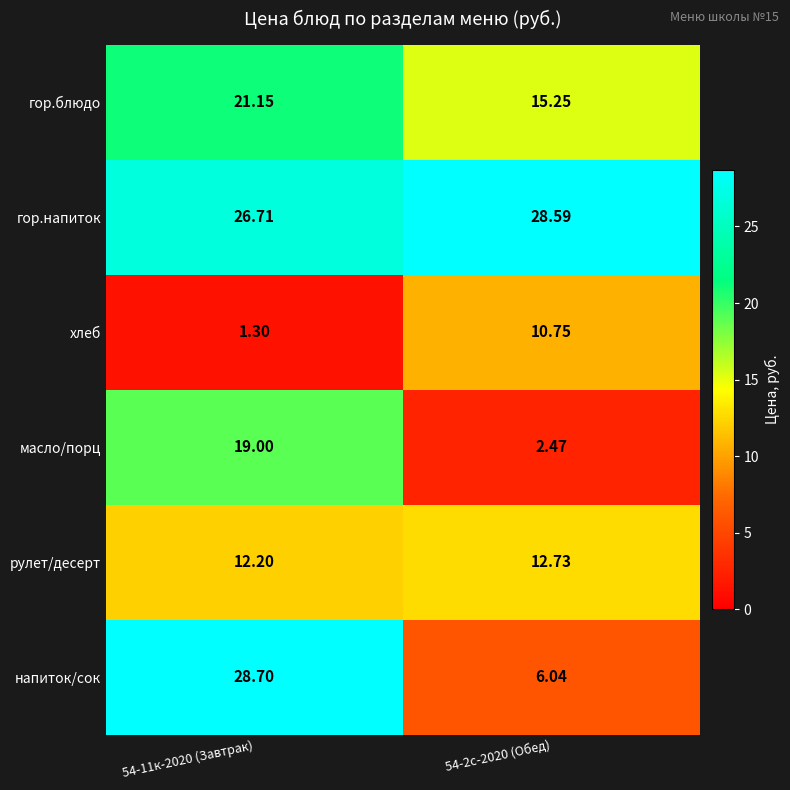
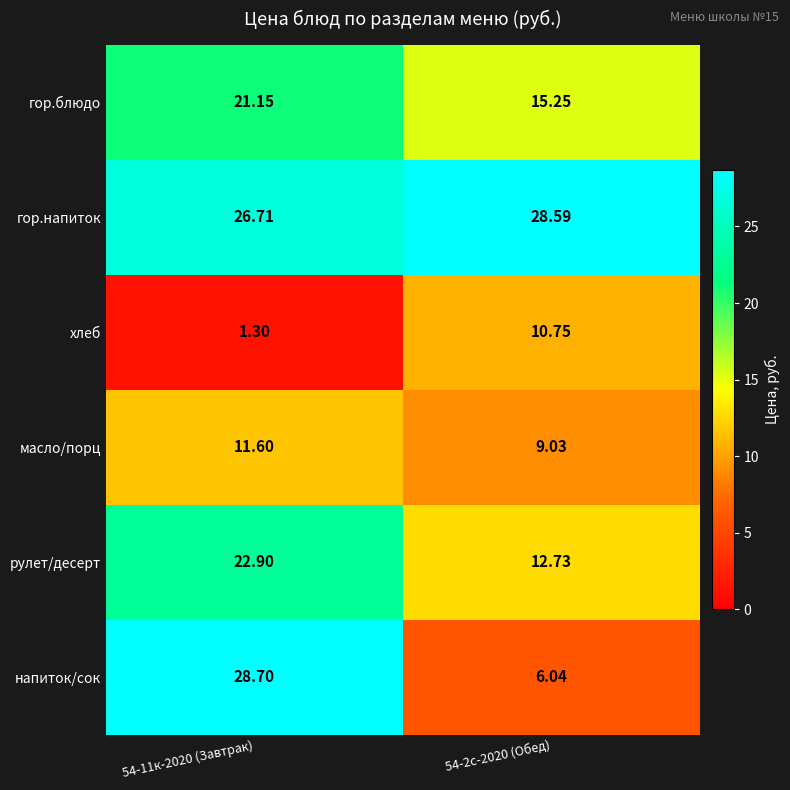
  {
    "гор.блюдо": {
      "54-11к-2020 (Завтрак)": 21.15,
      "54-2с-2020 (Обед)": 15.25
    },
    "гор.напиток": {
      "54-11к-2020 (Завтрак)": 26.71,
      "54-2с-2020 (Обед)": 28.59
    },
    "хлеб": {
      "54-11к-2020 (Завтрак)": 1.30,
      "54-2с-2020 (Обед)": 10.75
    },
    "масло/порц": {
-     "54-11к-2020 (Завтрак)": 19.00,
-     "54-2с-2020 (Обед)": 2.47
+     "54-11к-2020 (Завтрак)": 11.60,
+     "54-2с-2020 (Обед)": 9.03
    },
    "рулет/десерт": {
-     "54-11к-2020 (Завтрак)": 12.20,
+     "54-11к-2020 (Завтрак)": 22.90,
      "54-2с-2020 (Обед)": 12.73
    },
    "напиток/сок": {
      "54-11к-2020 (Завтрак)": 28.70,
      "54-2с-2020 (Обед)": 6.04
    }
  }
